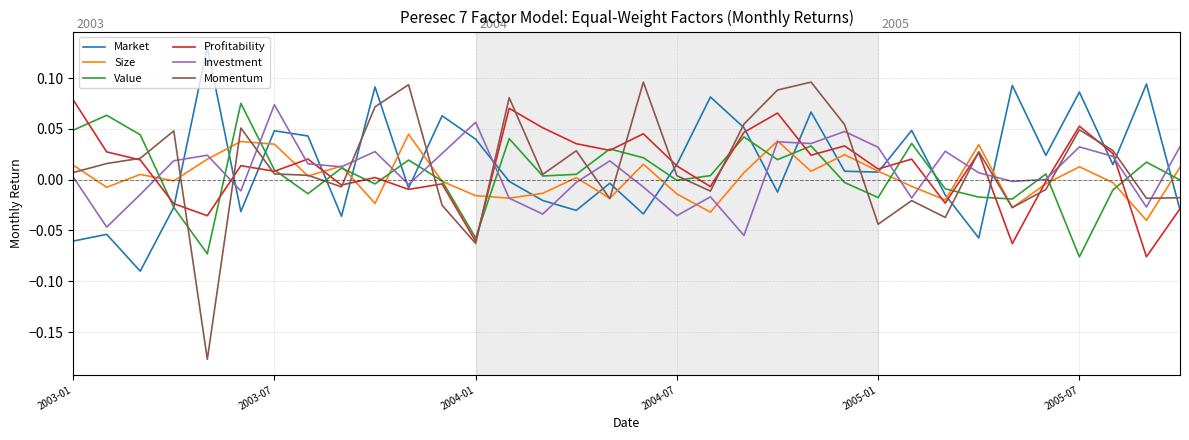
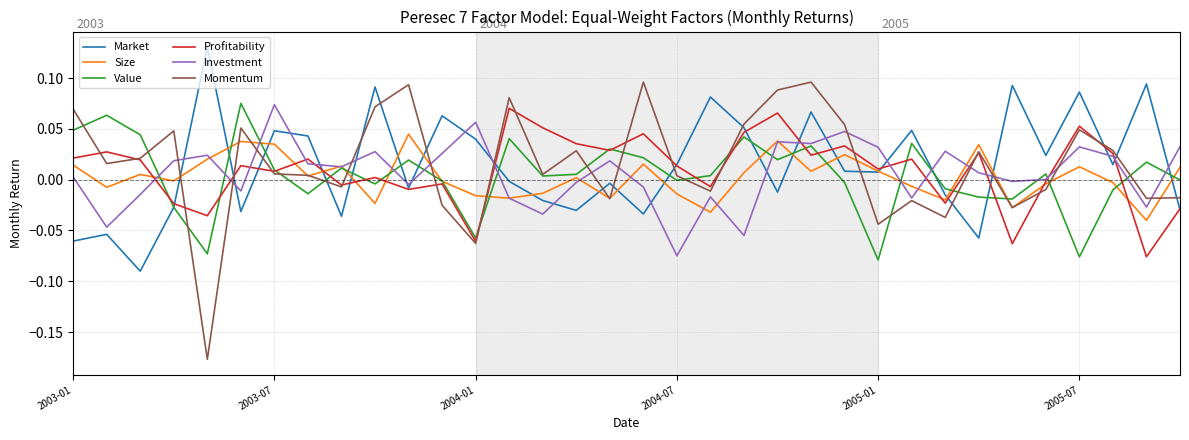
  {
    "Market": {
      "2003-01": -0.060,
      "2003-07": 0.048,
      "2004-01": 0.040,
      "2005-07": 0.086
    },
    "Size": {
      "2003-01": 0.014,
      "2003-07": 0.035,
      "2004-01": -0.016,
      "2004-07": -0.014,
      "2005-07": 0.013
    },
    "Value": {
      "2003-01": 0.049,
      "2004-01": -0.057,
      "2004-07": -0.001,
-     "2005-01": -0.018,
+     "2005-01": -0.079,
      "2005-07": -0.076
    },
    "Profitability": {
-     "2003-01": 0.079,
+     "2003-01": 0.021,
      "2005-07": 0.053
    },
    "Investment": {
      "2003-01": 0.003,
      "2003-07": 0.074,
      "2004-01": 0.057,
-     "2004-07": -0.035,
+     "2004-07": -0.075,
      "2005-01": 0.032,
      "2005-07": 0.032
    },
    "Momentum": {
-     "2003-01": 0.007,
+     "2003-01": 0.069,
      "2003-07": 0.006,
      "2004-07": 0.004,
      "2005-01": -0.044,
      "2005-07": 0.049
    }
  }
